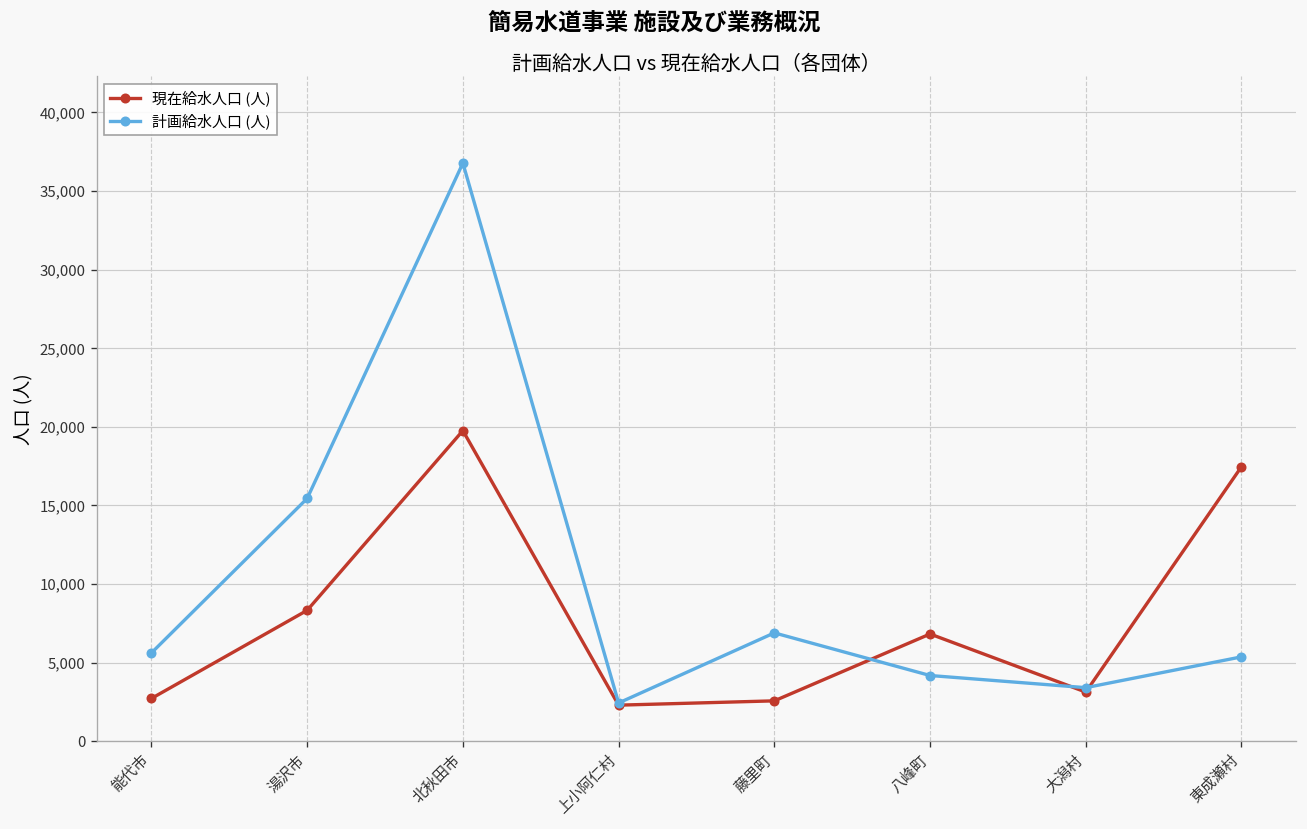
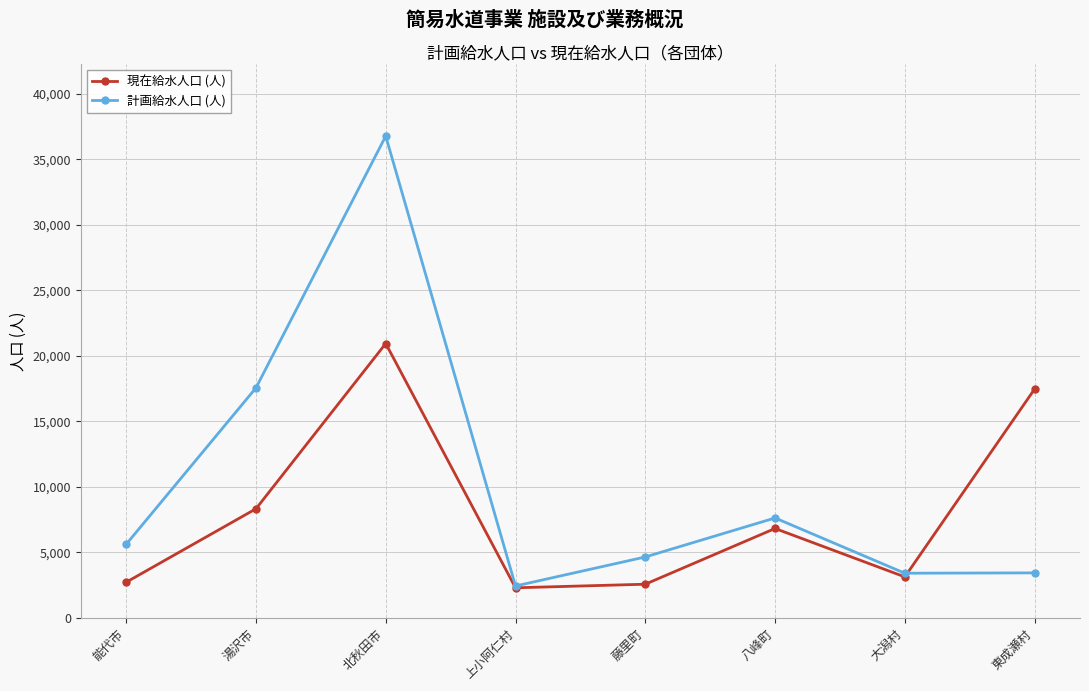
  {
    "現在給水人口 (人)": {
      "能代市": "2,700",
      "湯沢市": "8,300",
-     "北秋田市": "19,800",
+     "北秋田市": "20,900",
      "藤里町": "2,600",
      "八峰町": "6,800",
      "大潟村": "3,100",
      "東成瀬村": "17,500"
    },
    "計画給水人口 (人)": {
      "能代市": "5,600",
-     "湯沢市": "15,400",
+     "湯沢市": "17,600",
      "北秋田市": "36,800",
-     "藤里町": "6,900",
-     "八峰町": "4,200",
+     "藤里町": "4,700",
+     "八峰町": "7,600",
      "大潟村": "3,400",
-     "東成瀬村": "5,400"
+     "東成瀬村": "3,400"
    }
  }
